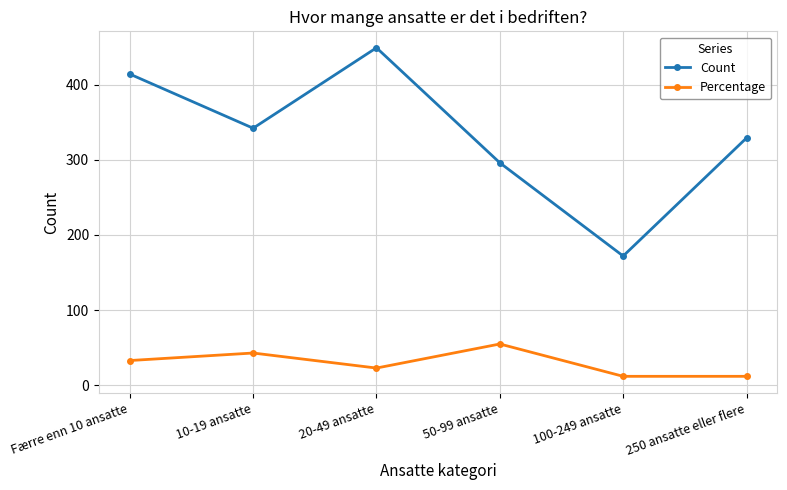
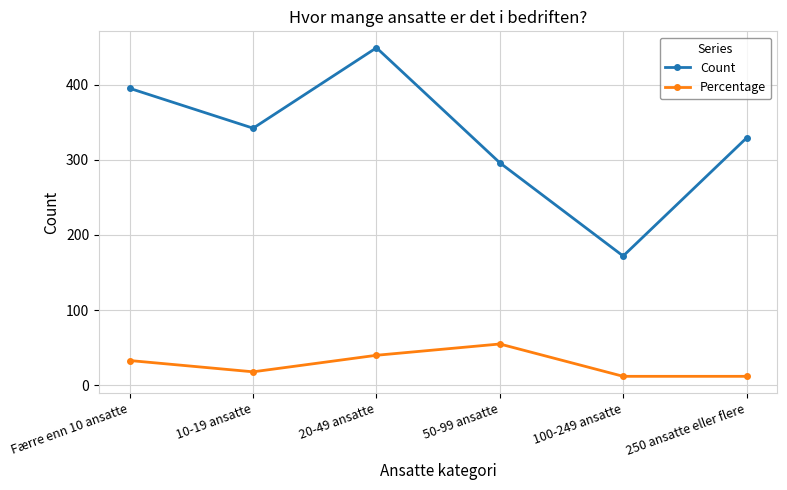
  {
    "Count": {
-     "Færre enn 10 ansatte": 410,
+     "Færre enn 10 ansatte": 400,
      "10-19 ansatte": 340,
      "20-49 ansatte": 450,
      "50-99 ansatte": 300,
      "100-249 ansatte": 170,
      "250 ansatte eller flere": 330
    },
    "Percentage": {
      "Færre enn 10 ansatte": 30,
-     "10-19 ansatte": 40,
-     "20-49 ansatte": 20,
+     "10-19 ansatte": 20,
+     "20-49 ansatte": 40,
      "50-99 ansatte": 60,
      "100-249 ansatte": 10,
      "250 ansatte eller flere": 10
    }
  }
